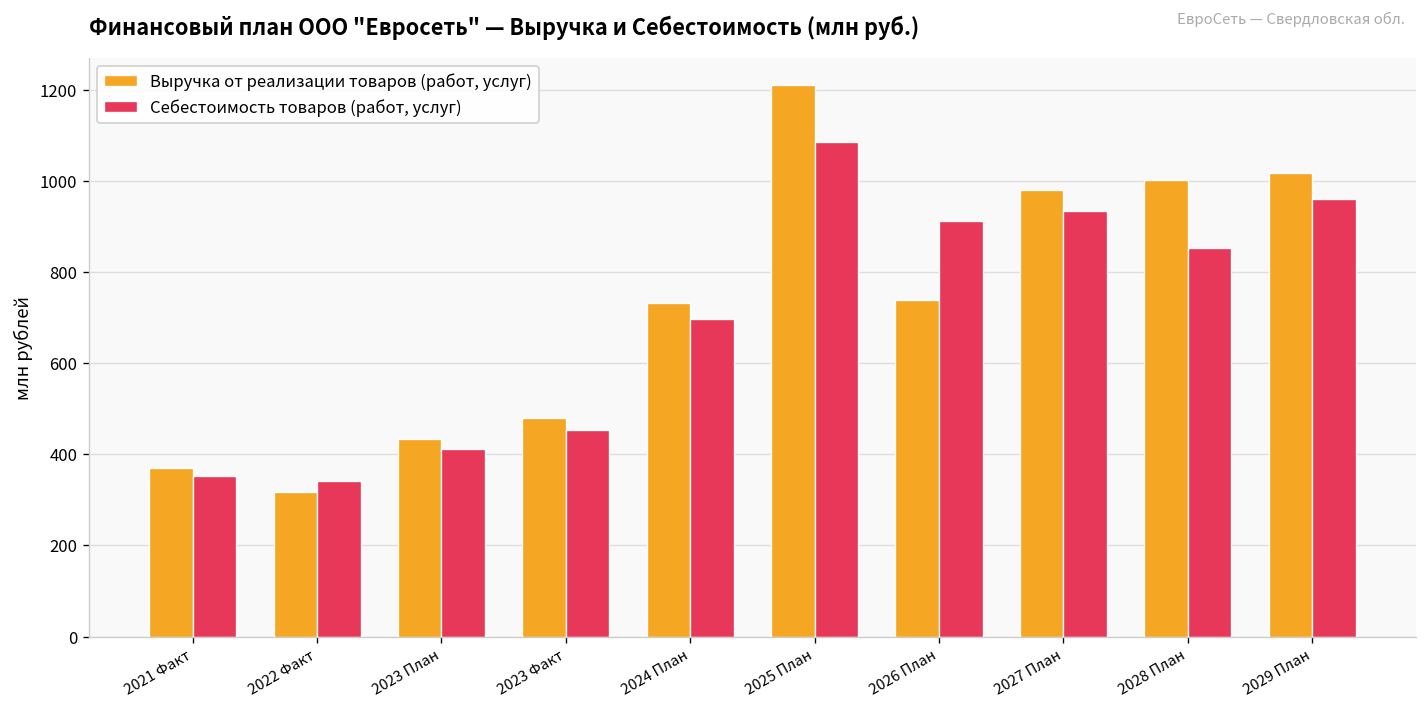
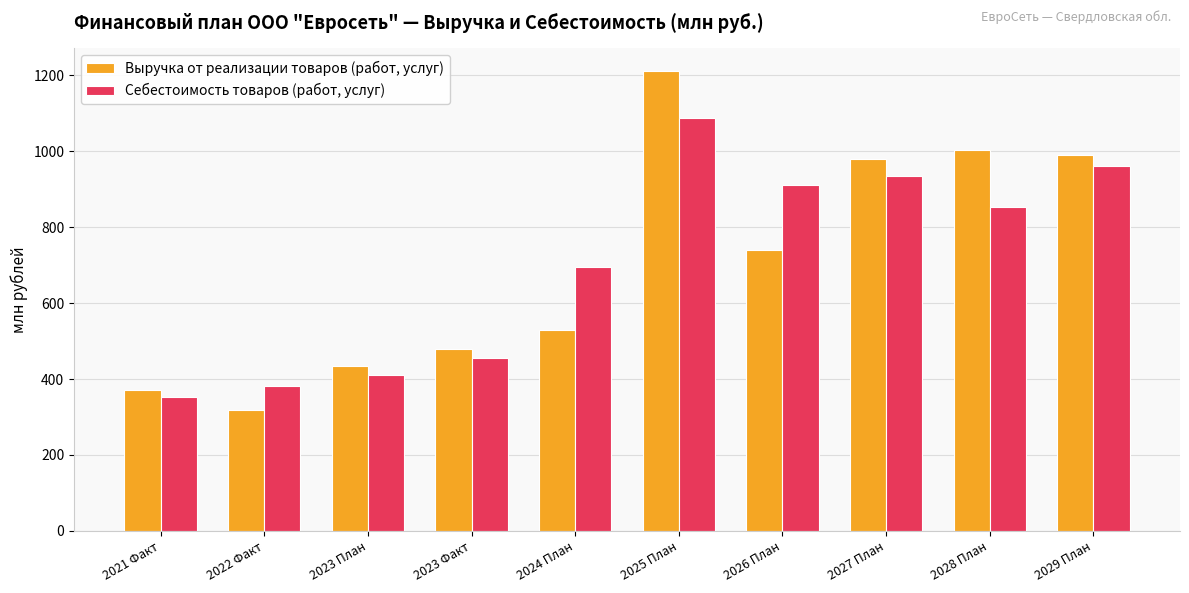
  {
    "Выручка от реализации товаров (работ, услуг)": {
      "2021 Факт": 370,
      "2022 Факт": 320,
      "2023 План": 430,
      "2023 Факт": 480,
-     "2024 План": 730,
+     "2024 План": 530,
      "2025 План": 1210,
      "2026 План": 740,
      "2027 План": 980,
      "2028 План": 1000,
-     "2029 План": 1020
+     "2029 План": 990
    },
    "Себестоимость товаров (работ, услуг)": {
      "2021 Факт": 350,
-     "2022 Факт": 340,
+     "2022 Факт": 380,
      "2023 План": 410,
      "2023 Факт": 450,
      "2024 План": 700,
      "2025 План": 1090,
      "2026 План": 910,
      "2027 План": 930,
      "2028 План": 850,
      "2029 План": 960
    }
  }
